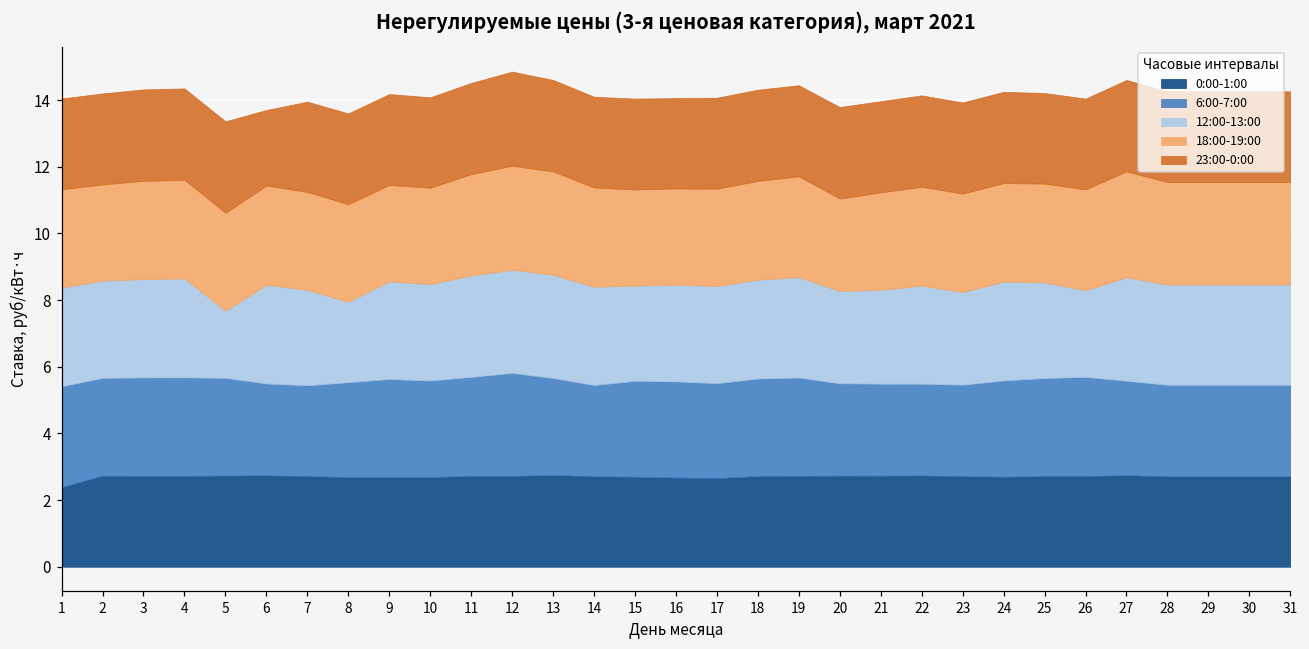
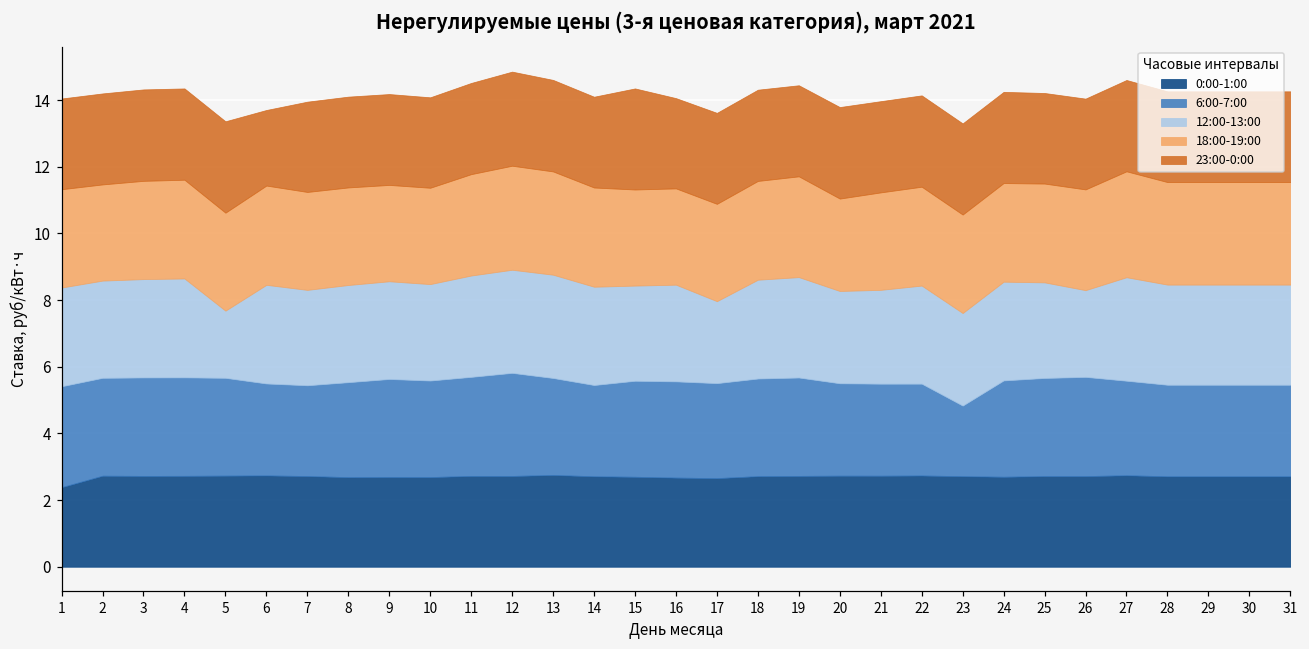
  {
    "0:00-1:00": {
      "1": 2.4,
      "2": 2.7,
      "3": 2.7,
      "4": 2.7,
      "5": 2.7,
      "6": 2.7,
      "7": 2.7,
      "8": 2.7,
      "9": 2.7,
      "10": 2.7,
      "11": 2.7,
      "12": 2.7,
      "13": 2.8,
      "14": 2.7,
      "15": 2.7,
      "16": 2.7,
      "17": 2.7,
      "18": 2.7,
      "19": 2.7,
      "20": 2.7,
      "21": 2.7,
      "22": 2.7,
      "23": 2.7,
      "24": 2.7,
      "25": 2.7,
      "26": 2.7,
      "27": 2.7,
      "28": 2.7,
      "29": 2.7,
      "30": 2.7,
      "31": 2.7
    },
    "6:00-7:00": {
      "1": 3.0,
      "2": 2.9,
      "3": 3.0,
      "4": 3.0,
      "5": 2.9,
      "6": 2.8,
      "7": 2.7,
      "8": 2.8,
      "9": 2.9,
      "10": 2.9,
      "11": 3.0,
      "12": 3.1,
      "13": 2.9,
      "14": 2.7,
      "15": 2.9,
      "16": 2.9,
      "17": 2.9,
      "18": 2.9,
      "19": 3.0,
      "20": 2.8,
      "21": 2.8,
      "22": 2.8,
-     "23": 2.7,
+     "23": 2.1,
      "24": 2.9,
      "25": 2.9,
      "26": 3.0,
      "27": 2.8,
      "28": 2.7,
      "29": 2.7,
      "30": 2.7,
      "31": 2.7
    },
    "12:00-13:00": {
      "1": 3.0,
      "2": 2.9,
      "3": 3.0,
      "4": 3.0,
      "5": 2.0,
      "6": 3.0,
      "7": 2.9,
-     "8": 2.4,
+     "8": 2.9,
      "9": 2.9,
      "10": 2.9,
      "11": 3.0,
      "12": 3.1,
      "13": 3.1,
      "14": 2.9,
      "15": 2.9,
      "16": 2.9,
-     "17": 2.9,
+     "17": 2.5,
      "18": 3.0,
      "19": 3.0,
      "20": 2.8,
      "21": 2.8,
      "22": 2.9,
      "23": 2.8,
      "24": 3.0,
      "25": 2.9,
      "26": 2.6,
      "27": 3.1,
      "28": 3.0,
      "29": 3.0,
      "30": 3.0,
      "31": 3.0
    },
    "18:00-19:00": {
      "1": 2.9,
      "2": 2.9,
      "3": 2.9,
      "4": 3.0,
      "5": 2.9,
      "6": 3.0,
      "7": 2.9,
      "8": 2.9,
      "9": 2.9,
      "10": 2.9,
      "11": 3.0,
      "12": 3.1,
      "13": 3.1,
      "14": 3.0,
      "15": 2.9,
      "16": 2.9,
      "17": 2.9,
      "18": 3.0,
      "19": 3.0,
      "20": 2.8,
      "21": 2.9,
      "22": 3.0,
      "23": 3.0,
      "24": 3.0,
      "25": 3.0,
      "26": 3.0,
      "27": 3.2,
      "28": 3.1,
      "29": 3.1,
      "30": 3.1,
      "31": 3.1
    },
    "23:00-0:00": {
      "1": 2.7,
      "2": 2.7,
      "3": 2.7,
      "4": 2.7,
      "5": 2.7,
      "6": 2.3,
      "7": 2.7,
      "8": 2.7,
      "9": 2.7,
      "10": 2.7,
      "11": 2.7,
      "12": 2.8,
      "13": 2.7,
      "14": 2.7,
-     "15": 2.7,
+     "15": 3.0,
      "16": 2.7,
      "17": 2.7,
      "18": 2.7,
      "19": 2.7,
      "20": 2.7,
      "21": 2.7,
      "22": 2.7,
      "23": 2.7,
      "24": 2.7,
      "25": 2.7,
      "26": 2.7,
      "27": 2.7,
      "31": 2.7
    }
  }
